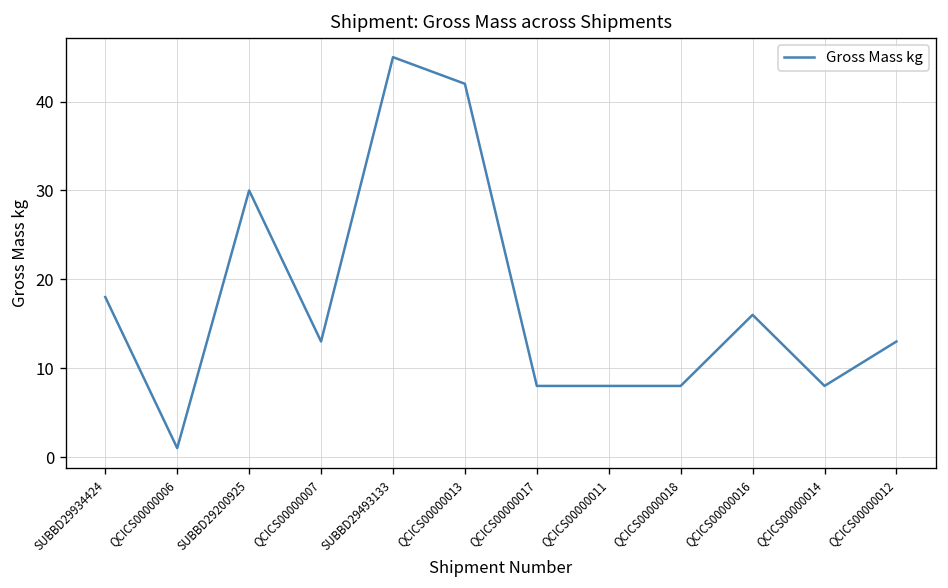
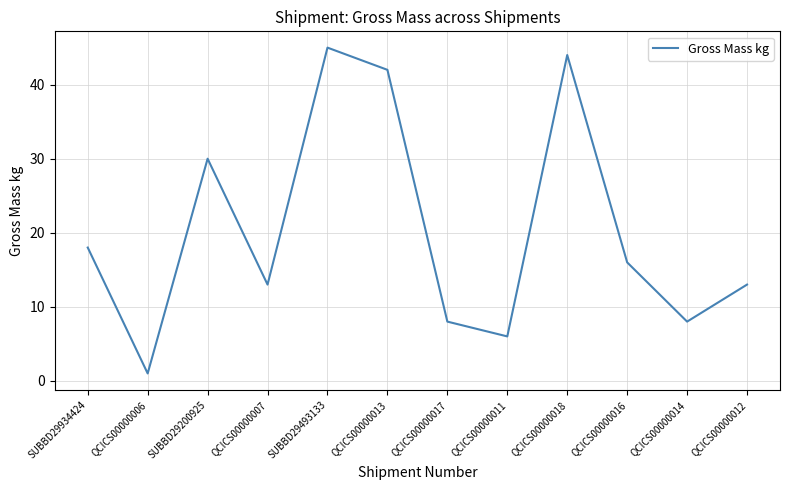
  {
    "SUBBD29934424": 18,
    "QCICS00000006": 1,
    "SUBBD29200925": 30,
    "QCICS00000007": 13,
    "SUBBD29493133": 45,
    "QCICS00000013": 42,
    "QCICS00000017": 8,
-   "QCICS00000011": 8,
-   "QCICS00000018": 8,
+   "QCICS00000011": 6,
+   "QCICS00000018": 44,
    "QCICS00000016": 16,
    "QCICS00000014": 8,
    "QCICS00000012": 13
  }
